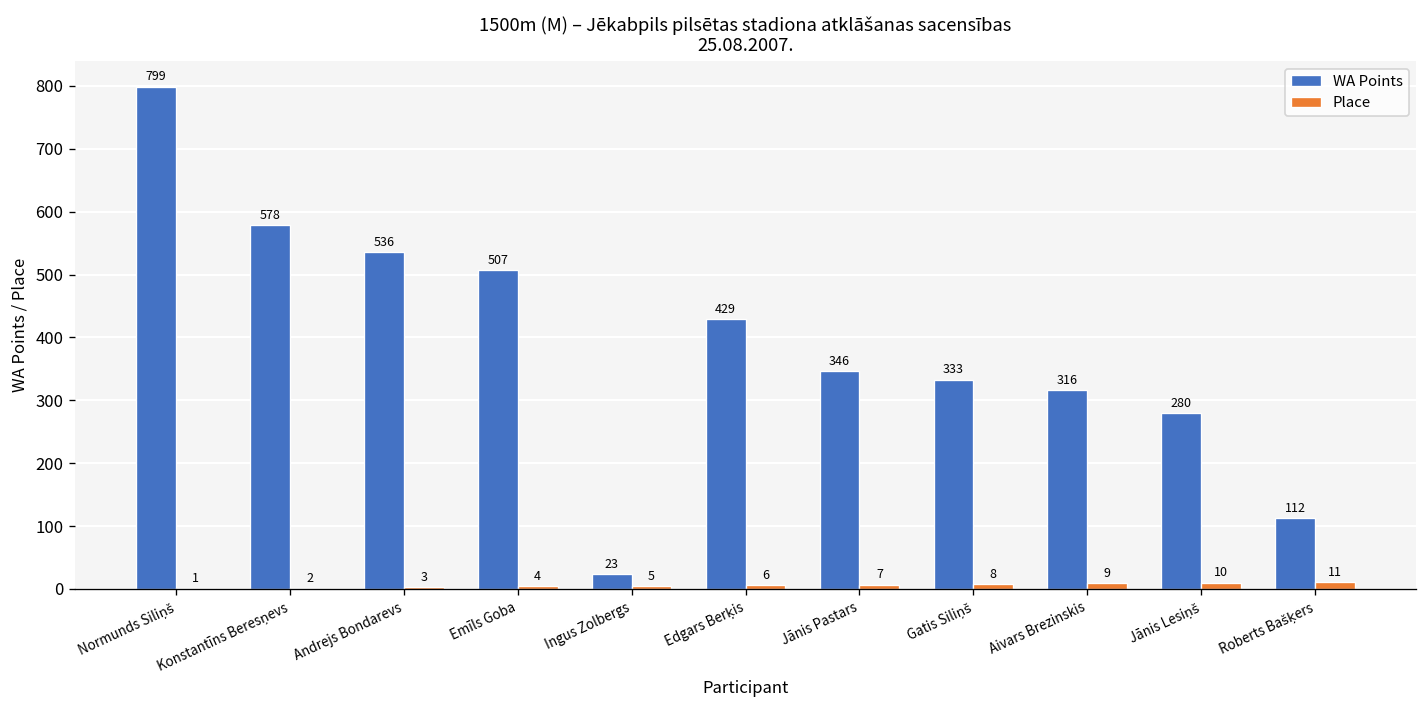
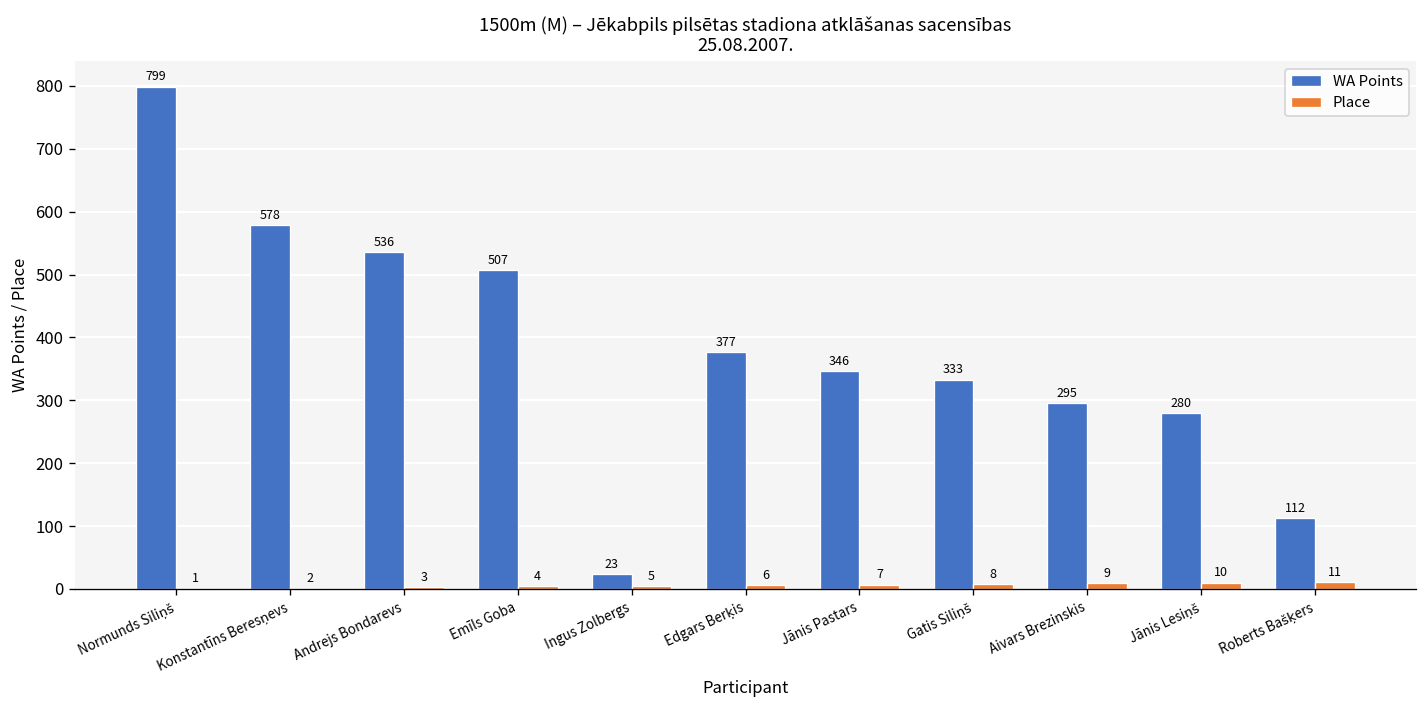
  {
    "WA Points": {
      "Normunds Siliņš": 799,
      "Konstantīns Beresņevs": 578,
      "Andrejs Bondarevs": 536,
      "Emīls Goba": 507,
      "Ingus Zolbergs": 23,
-     "Edgars Berķis": 429,
+     "Edgars Berķis": 377,
      "Jānis Pastars": 346,
      "Gatis Siliņš": 333,
-     "Aivars Brezinskis": 316,
+     "Aivars Brezinskis": 295,
      "Jānis Lesiņš": 280,
      "Roberts Bašķers": 112
    },
    "Place": {
      "Normunds Siliņš": 1,
      "Konstantīns Beresņevs": 2,
      "Andrejs Bondarevs": 3,
      "Emīls Goba": 4,
      "Ingus Zolbergs": 5,
      "Edgars Berķis": 6,
      "Jānis Pastars": 7,
      "Gatis Siliņš": 8,
      "Aivars Brezinskis": 9,
      "Jānis Lesiņš": 10,
      "Roberts Bašķers": 11
    }
  }
